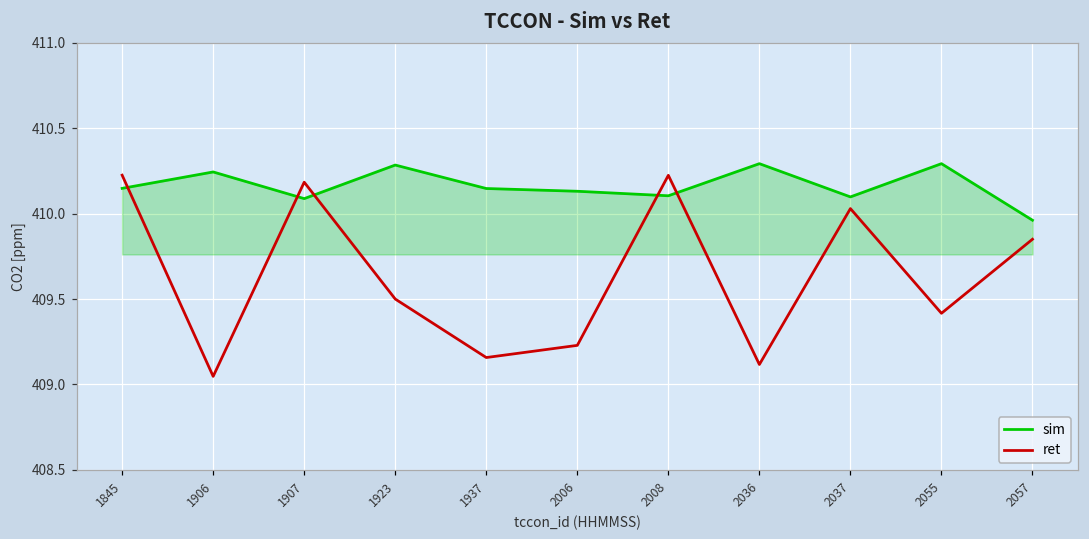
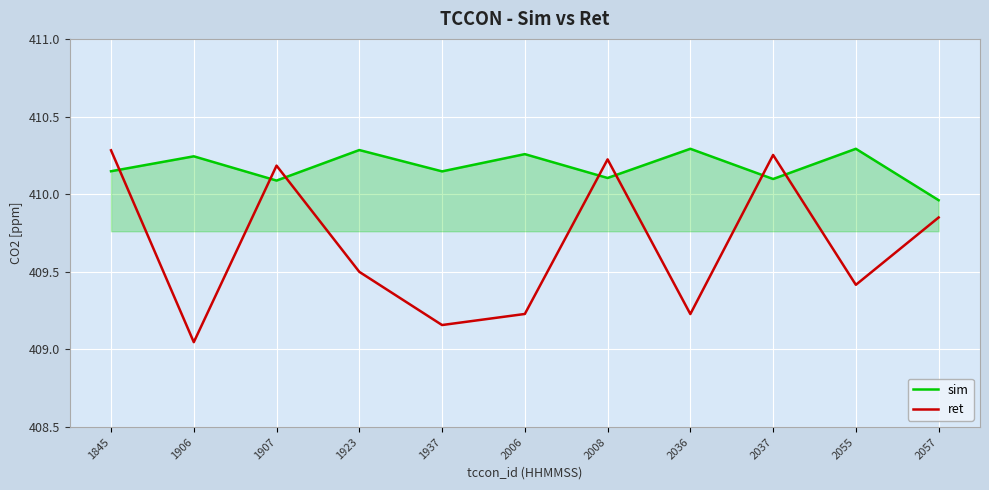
  {
    "sim": {
      "1845": 410.15,
      "1906": 410.24,
      "1907": 410.09,
      "1923": 410.28,
      "1937": 410.15,
-     "2006": 410.13,
+     "2006": 410.26,
      "2008": 410.10,
      "2036": 410.29,
      "2037": 410.10,
      "2055": 410.29,
      "2057": 409.96
    },
    "ret": {
-     "1845": 410.23,
+     "1845": 410.28,
      "1906": 409.05,
      "1907": 410.18,
      "1923": 409.50,
      "1937": 409.16,
      "2006": 409.23,
      "2008": 410.22,
-     "2036": 409.12,
-     "2037": 410.03,
+     "2036": 409.23,
+     "2037": 410.25,
      "2055": 409.42,
      "2057": 409.85
    }
  }
